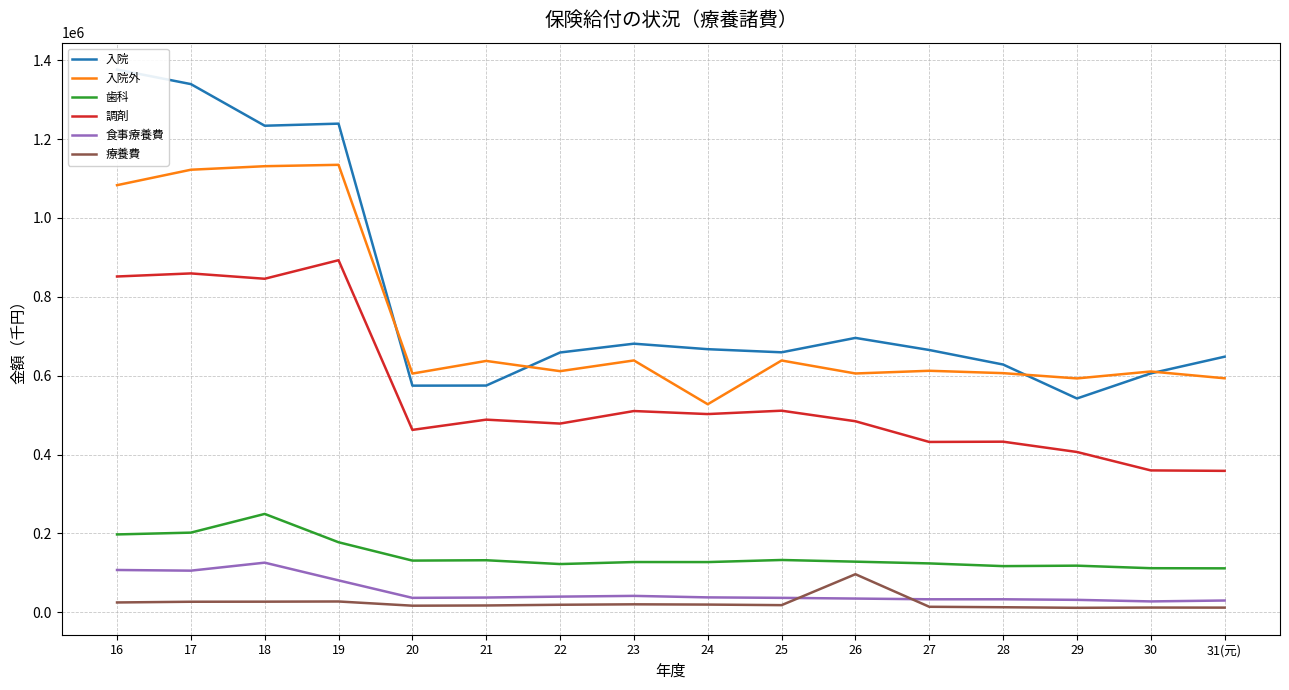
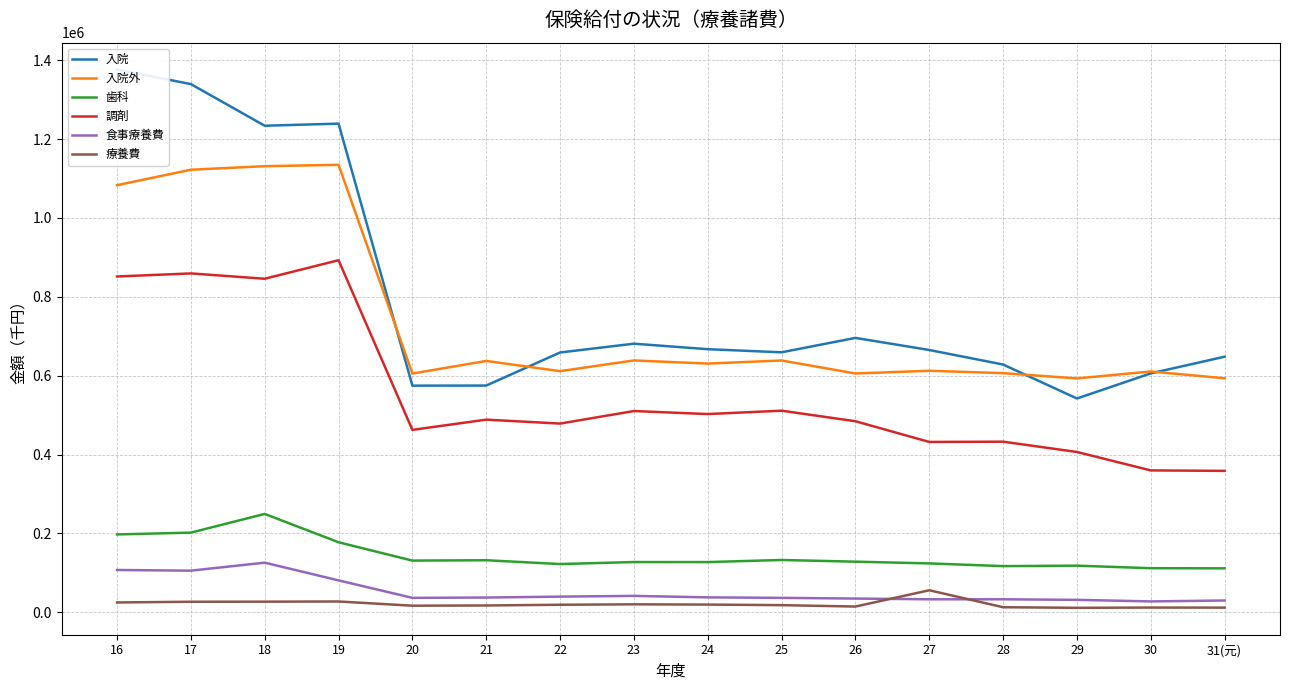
  {
    "入院": {
      "17": 1340000,
      "18": 1230000,
      "19": 1240000,
      "20": 570000,
      "21": 570000,
      "22": 660000,
      "23": 680000,
      "24": 670000,
      "25": 660000,
      "26": 700000,
      "27": 670000,
      "28": 630000,
      "29": 540000,
      "31(元)": 650000
    },
    "入院外": {
      "16": 1080000,
      "17": 1120000,
      "18": 1130000,
      "19": 1130000,
      "20": 610000,
      "21": 640000,
      "22": 610000,
      "23": 640000,
-     "24": 530000,
+     "24": 630000,
      "25": 640000,
      "26": 610000,
      "27": 610000,
      "28": 610000,
      "29": 590000,
      "31(元)": 590000
    },
    "歯科": {
      "16": 200000,
      "17": 200000,
      "18": 250000,
      "19": 180000,
      "20": 130000,
      "21": 130000,
      "22": 120000,
      "23": 130000,
      "24": 130000,
      "25": 130000,
      "26": 130000,
      "27": 120000,
      "28": 120000,
      "29": 120000,
      "30": 110000,
      "31(元)": 110000
    },
    "調剤": {
      "16": 850000,
      "17": 860000,
      "18": 850000,
      "19": 890000,
      "20": 460000,
      "21": 490000,
      "22": 480000,
      "23": 510000,
      "24": 500000,
      "25": 510000,
      "26": 480000,
      "27": 430000,
      "28": 430000,
      "29": 410000,
      "30": 360000,
      "31(元)": 360000
    },
    "食事療養費": {
      "16": 110000,
      "17": 110000,
      "18": 130000,
      "19": 80000,
      "20": 40000,
      "21": 40000,
      "22": 40000,
      "23": 40000,
      "24": 40000,
      "25": 40000,
      "26": 30000,
      "27": 30000,
      "28": 30000,
      "29": 30000,
      "30": 30000,
      "31(元)": 30000
    },
    "療養費": {
      "16": 20000,
      "17": 30000,
      "18": 30000,
      "19": 30000,
      "20": 20000,
      "21": 20000,
      "22": 20000,
      "23": 20000,
      "24": 20000,
      "25": 20000,
-     "26": 100000,
-     "27": 10000,
+     "26": 10000,
+     "27": 60000,
      "28": 10000,
      "29": 10000,
      "30": 10000,
      "31(元)": 10000
    }
  }
